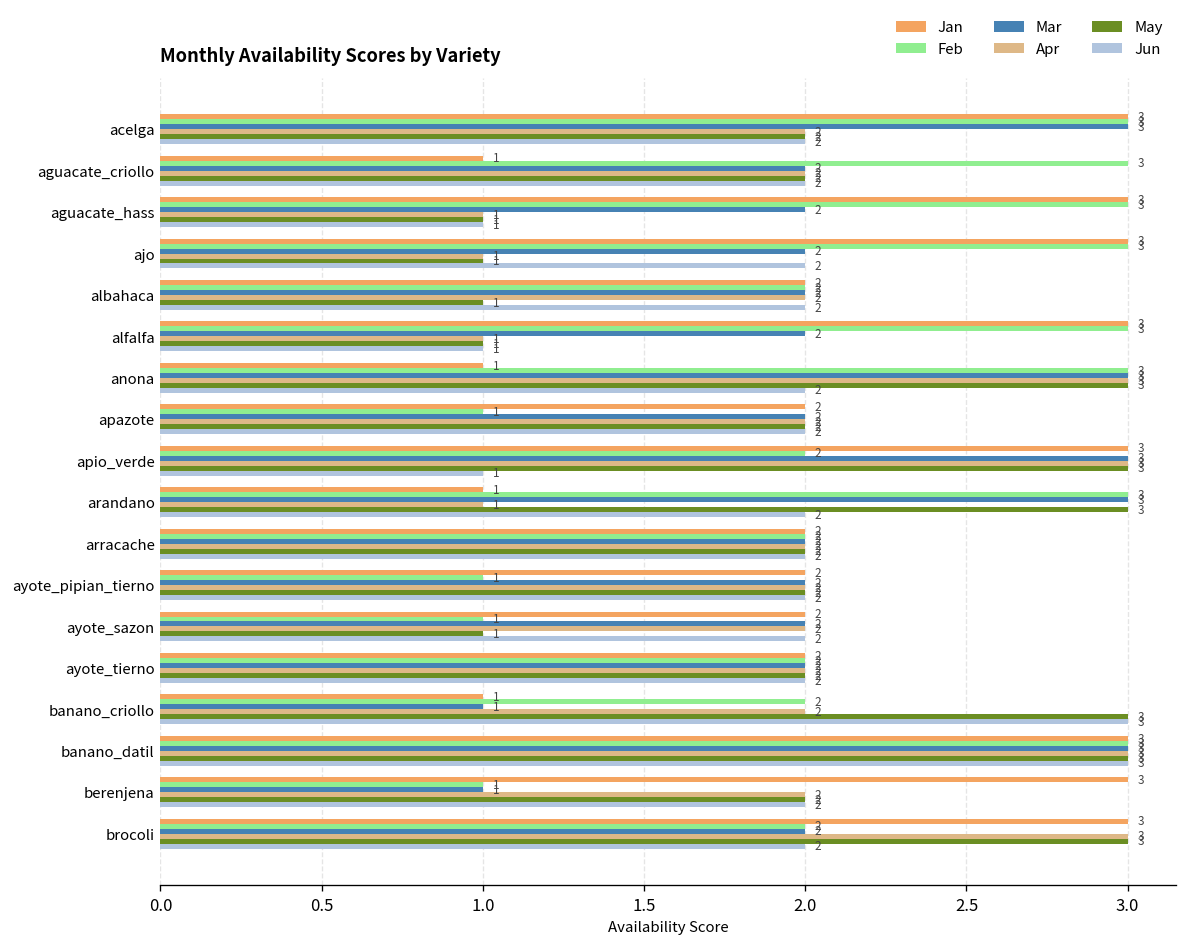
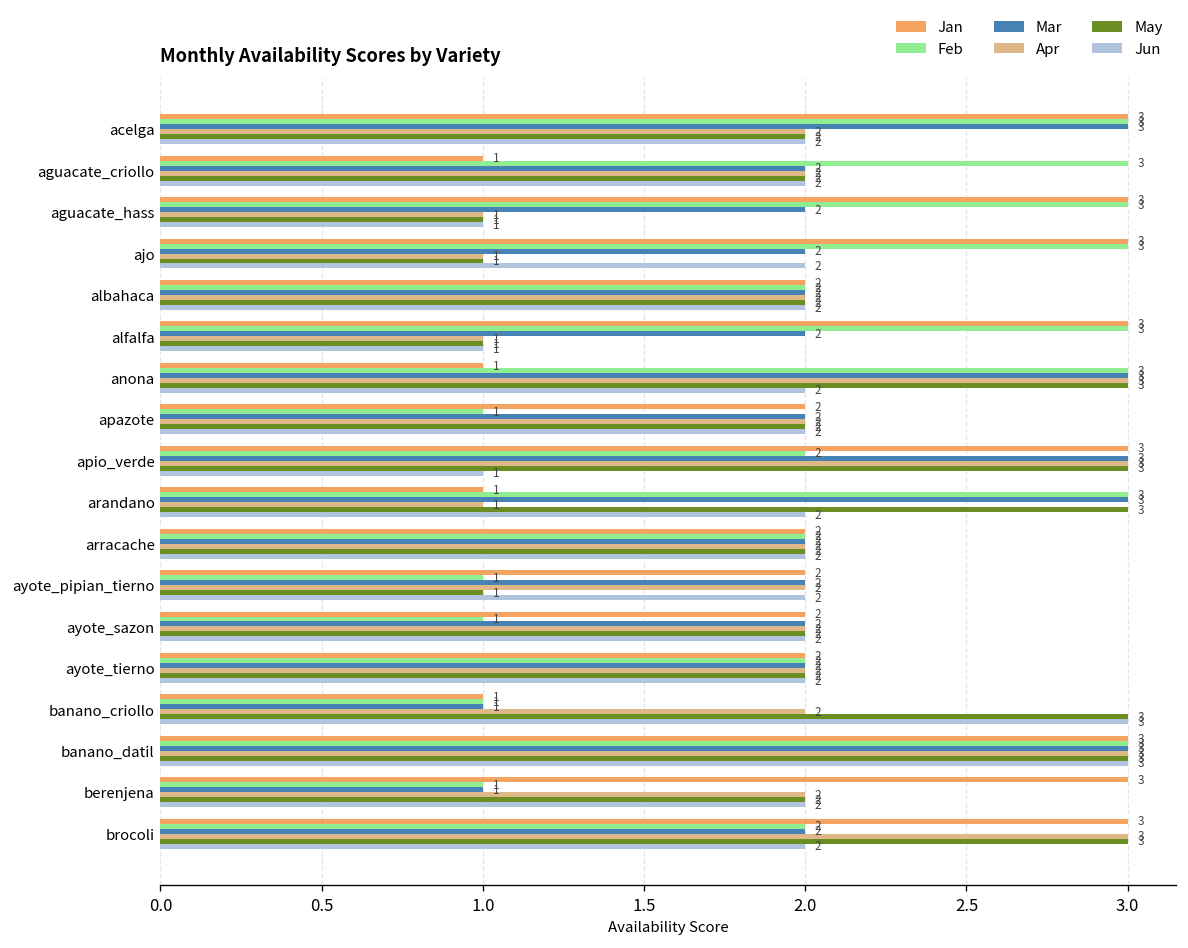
  {
    "Feb": {
      "aguacate_criollo": 3,
      "apazote": 1,
      "apio_verde": 2,
      "ayote_pipian_tierno": 1,
      "ayote_sazon": 1,
-     "banano_criollo": 2
+     "banano_criollo": 1
    },
    "Mar": {
      "aguacate_hass": 2,
      "ajo": 2,
      "alfalfa": 2
    },
    "May": {
-     "albahaca": 1,
-     "ayote_pipian_tierno": 2,
-     "ayote_sazon": 1
+     "albahaca": 2,
+     "ayote_pipian_tierno": 1,
+     "ayote_sazon": 2
    },
    "Jun": {
      "ajo": 2,
      "anona": 2,
      "apio_verde": 1,
      "arandano": 2,
      "brocoli": 2
    }
  }
